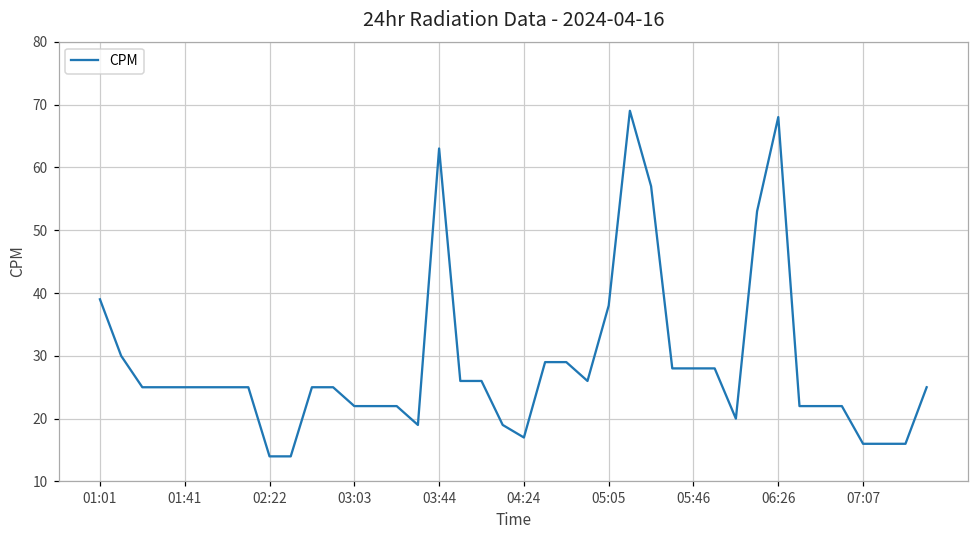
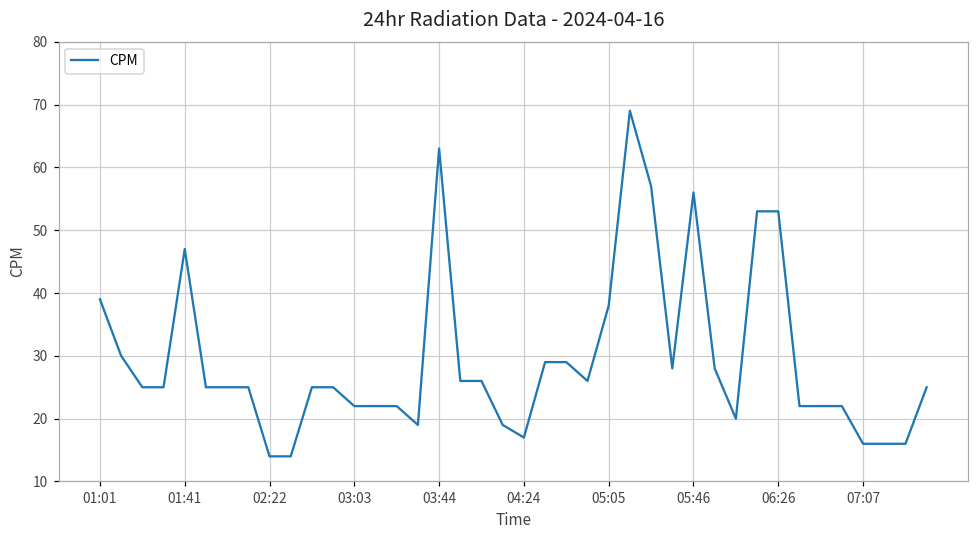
  {
    "01:01": 39,
-   "01:41": 25,
+   "01:41": 47,
    "02:22": 14,
    "03:03": 22,
    "03:44": 63,
    "04:24": 17,
    "05:05": 38,
-   "05:46": 28,
-   "06:26": 68,
+   "05:46": 56,
+   "06:26": 53,
    "07:07": 16
  }
